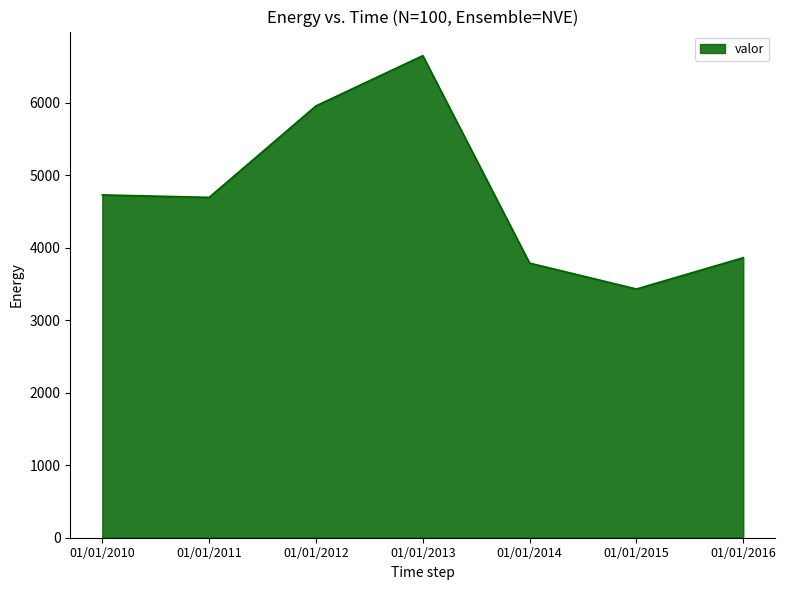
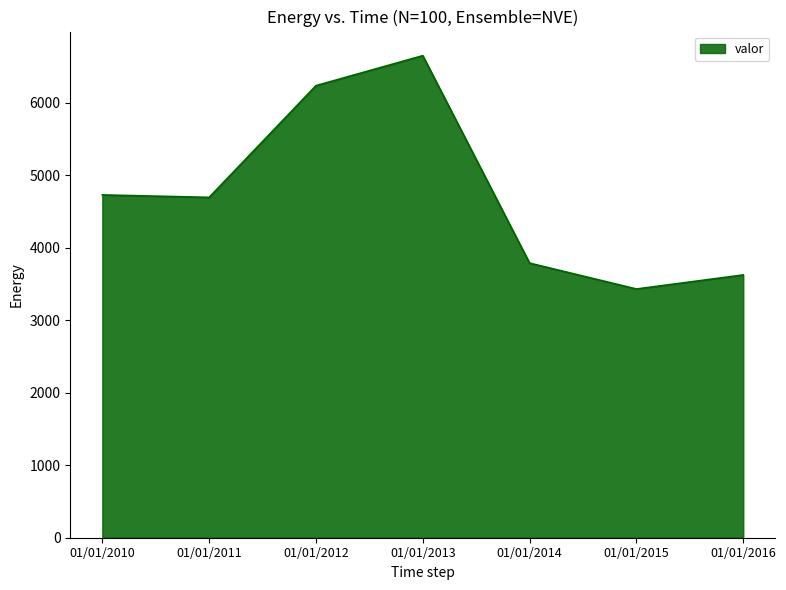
  {
    "01/01/2010": 4700,
    "01/01/2011": 4700,
-   "01/01/2012": 6000,
+   "01/01/2012": 6200,
    "01/01/2013": 6700,
    "01/01/2014": 3800,
    "01/01/2015": 3400,
-   "01/01/2016": 3900
+   "01/01/2016": 3600
  }
